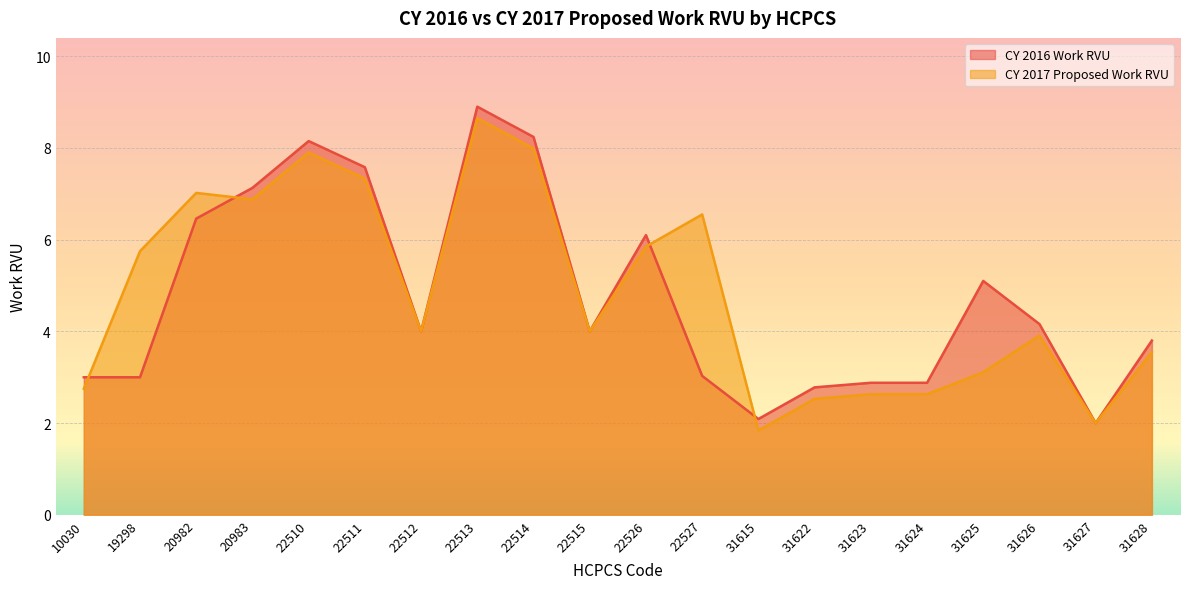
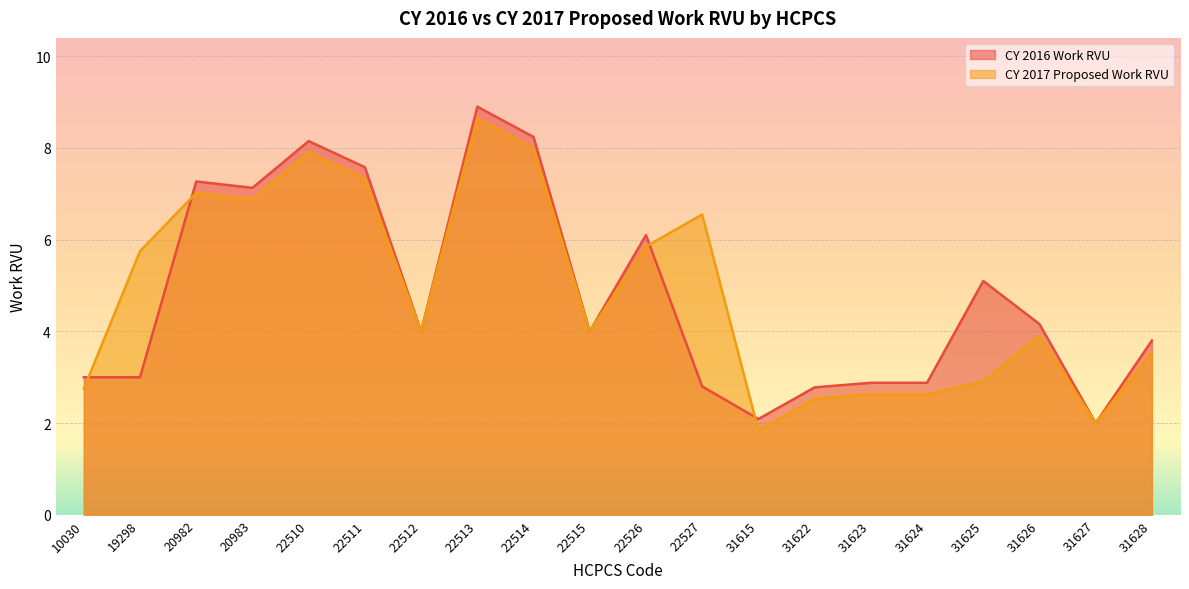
  {
    "CY 2016 Work RVU": {
      "10030": 3.0,
      "19298": 3.0,
-     "20982": 6.5,
+     "20982": 7.3,
      "20983": 7.1,
      "22510": 8.2,
      "22511": 7.6,
      "22513": 8.9,
      "22514": 8.2,
      "22526": 6.1,
-     "22527": 3.0,
+     "22527": 2.8,
      "31615": 2.1,
      "31622": 2.8,
      "31623": 2.9,
      "31624": 2.9,
      "31625": 5.1,
      "31626": 4.2,
      "31628": 3.8
    },
    "CY 2017 Proposed Work RVU": {
      "10030": 2.8,
      "19298": 5.8,
      "20982": 7.0,
      "20983": 6.9,
      "22510": 7.9,
      "22511": 7.3,
      "22513": 8.7,
      "22514": 8.0,
      "22526": 5.9,
      "22527": 6.6,
      "31615": 1.8,
      "31622": 2.5,
      "31623": 2.6,
      "31624": 2.6,
-     "31625": 3.1,
+     "31625": 2.9,
      "31626": 3.9,
      "31628": 3.6
    }
  }
